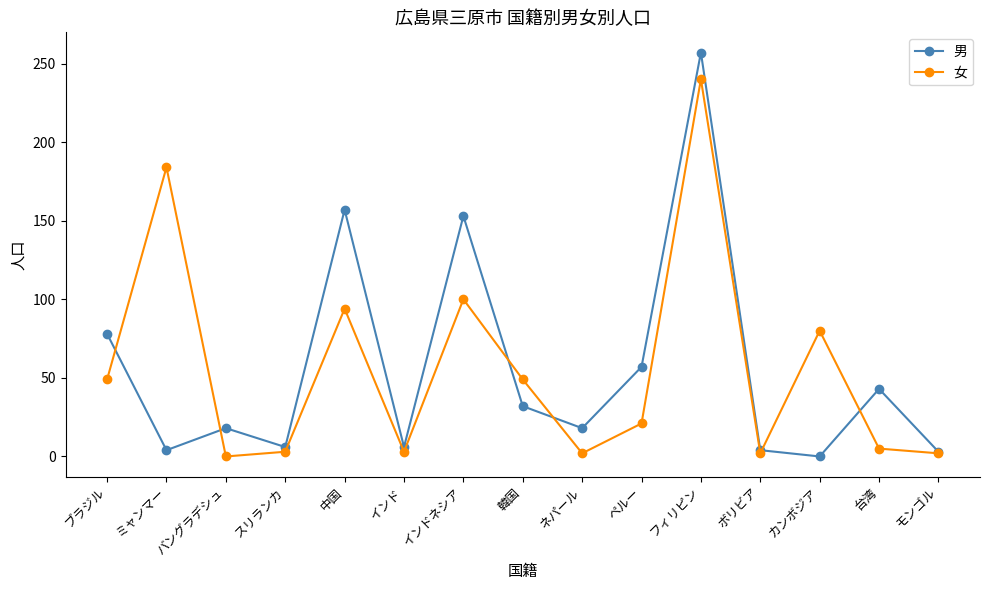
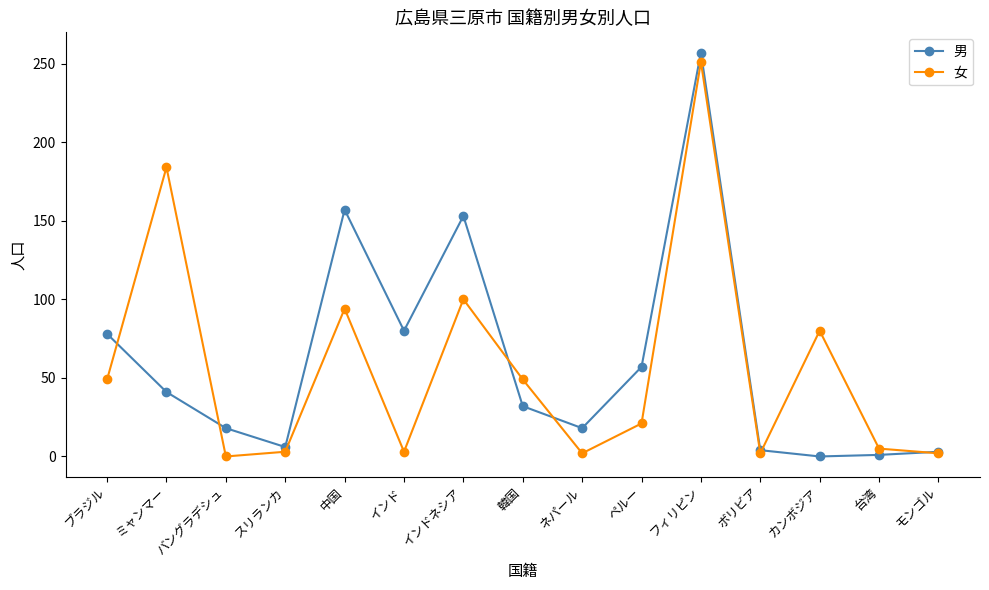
  {
    "男": {
      "ブラジル": 78,
-     "ミャンマー": 4,
+     "ミャンマー": 41,
      "バングラデシュ": 18,
      "スリランカ": 6,
      "中国": 157,
-     "インド": 6,
+     "インド": 80,
      "インドネシア": 153,
      "韓国": 32,
      "ネパール": 18,
      "ペルー": 57,
      "フィリピン": 257,
      "ボリビア": 4,
      "カンボジア": 0,
-     "台湾": 43
+     "台湾": 1
    },
    "女": {
      "ブラジル": 49,
      "ミャンマー": 184,
      "バングラデシュ": 0,
      "スリランカ": 3,
      "中国": 94,
      "インド": 3,
      "インドネシア": 100,
      "韓国": 49,
      "ネパール": 2,
      "ペルー": 21,
-     "フィリピン": 240,
+     "フィリピン": 251,
      "ボリビア": 2,
      "カンボジア": 80,
      "台湾": 5
    }
  }
